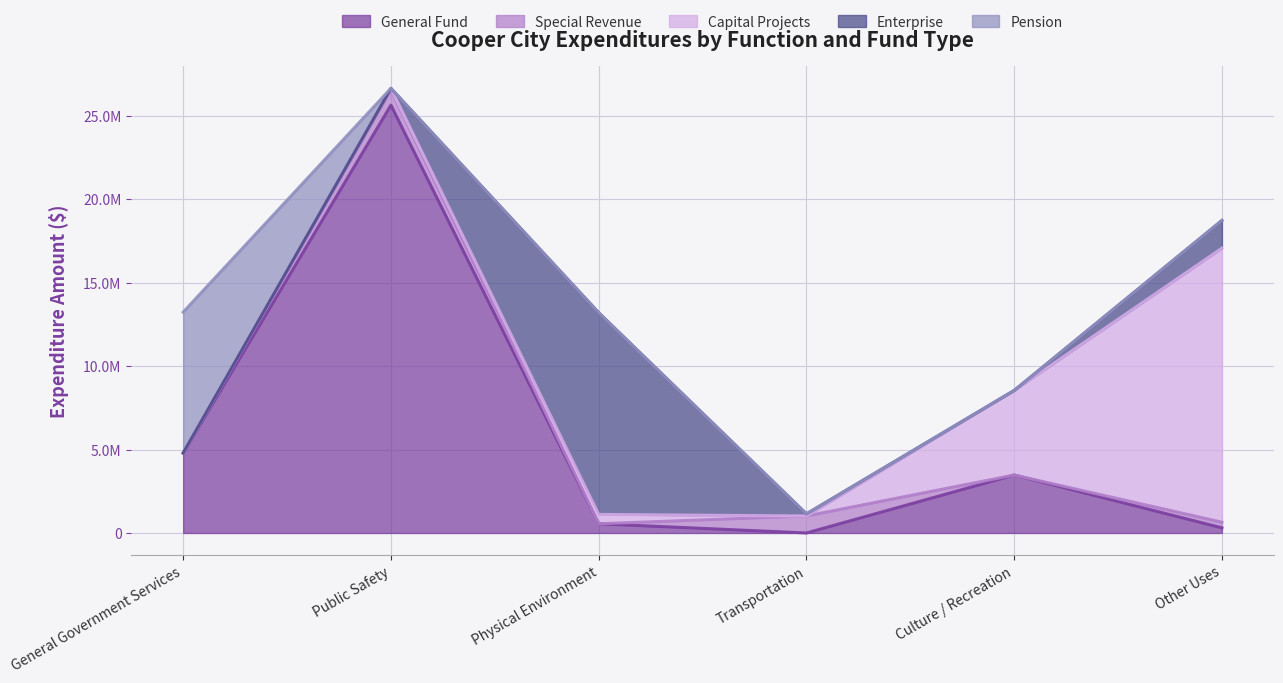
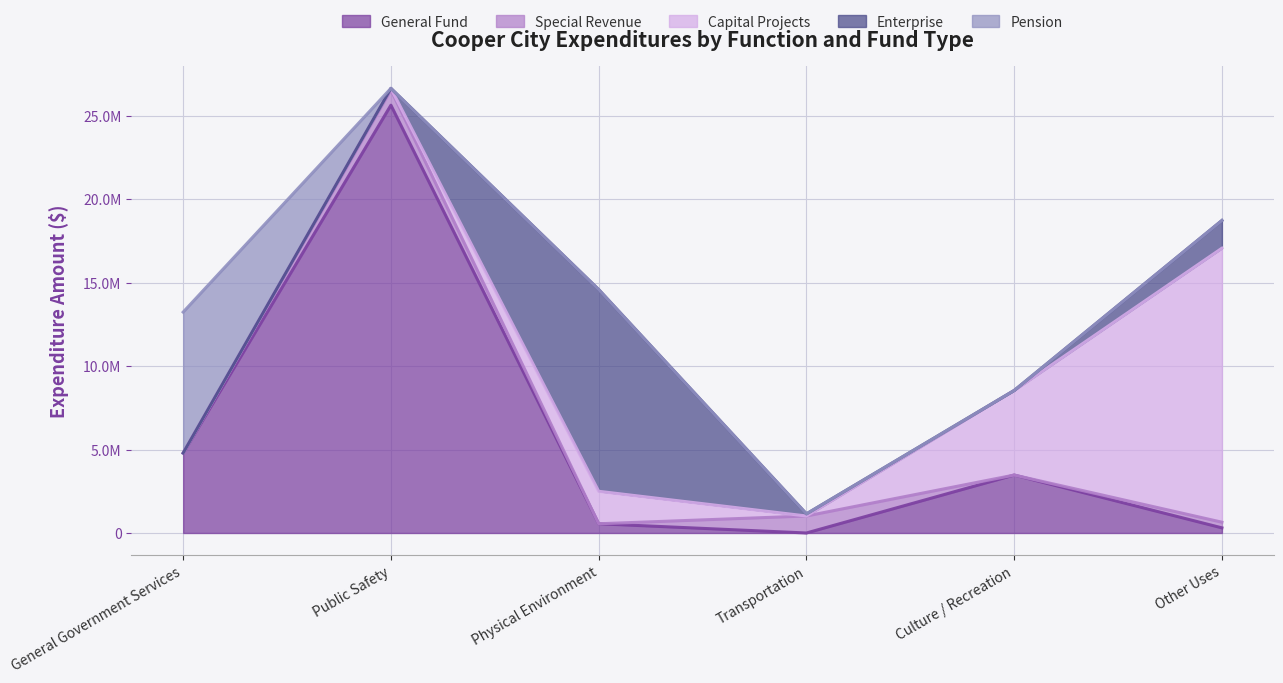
  {
    "Capital Projects": {
-     "Physical Environment": 600000,
+     "Physical Environment": 1900000,
      "Other Uses": 16400000
    }
  }
